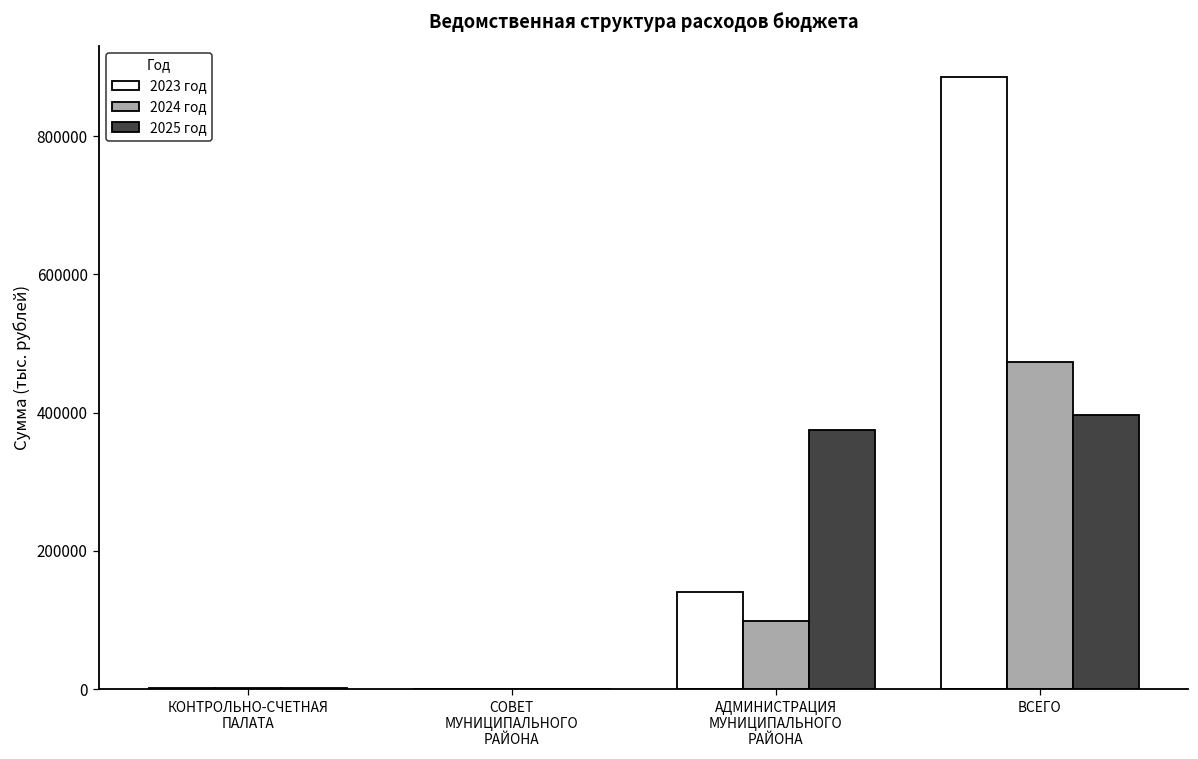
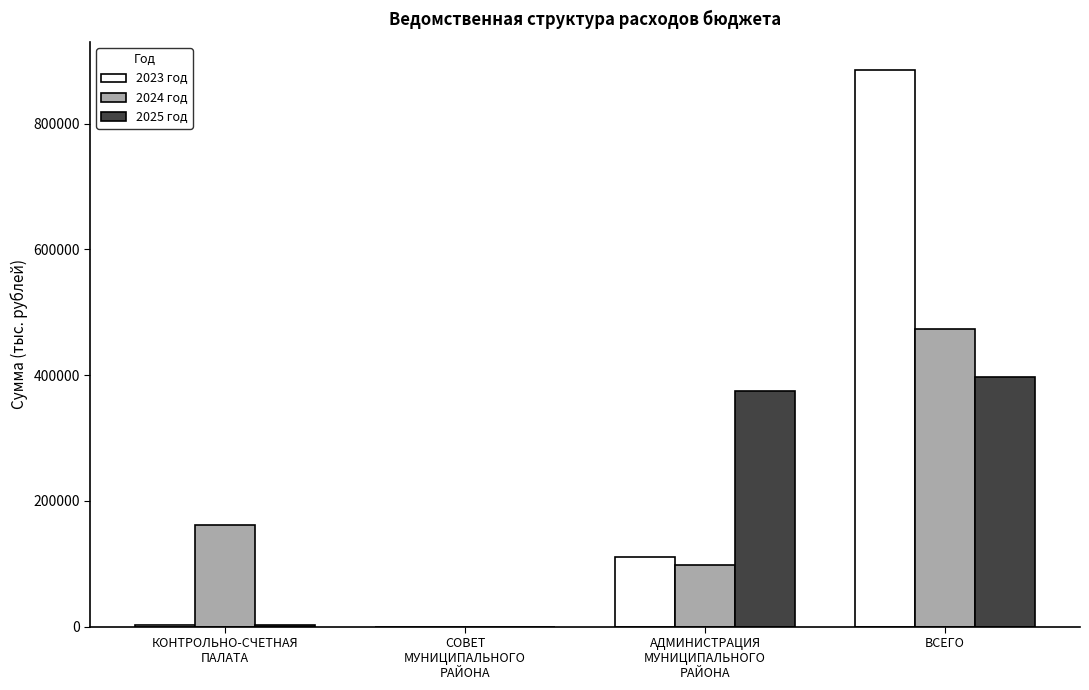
  {
    "2023 год": {
-     "АДМИНИСТРАЦИЯ МУНИЦИПАЛЬНОГО РАЙОНА": 140000,
+     "АДМИНИСТРАЦИЯ МУНИЦИПАЛЬНОГО РАЙОНА": 110000,
      "ВСЕГО": 890000
    },
    "2024 год": {
-     "КОНТРОЛЬНО-СЧЕТНАЯ ПАЛАТА": 0,
+     "КОНТРОЛЬНО-СЧЕТНАЯ ПАЛАТА": 160000,
      "СОВЕТ МУНИЦИПАЛЬНОГО РАЙОНА": 0,
      "АДМИНИСТРАЦИЯ МУНИЦИПАЛЬНОГО РАЙОНА": 100000,
      "ВСЕГО": 470000
    },
    "2025 год": {
      "СОВЕТ МУНИЦИПАЛЬНОГО РАЙОНА": 0,
      "АДМИНИСТРАЦИЯ МУНИЦИПАЛЬНОГО РАЙОНА": 380000,
      "ВСЕГО": 400000
    }
  }
